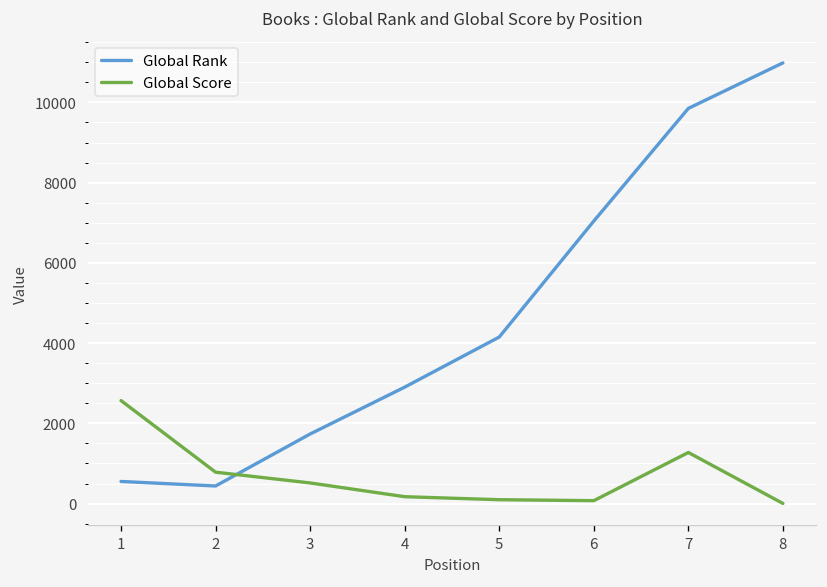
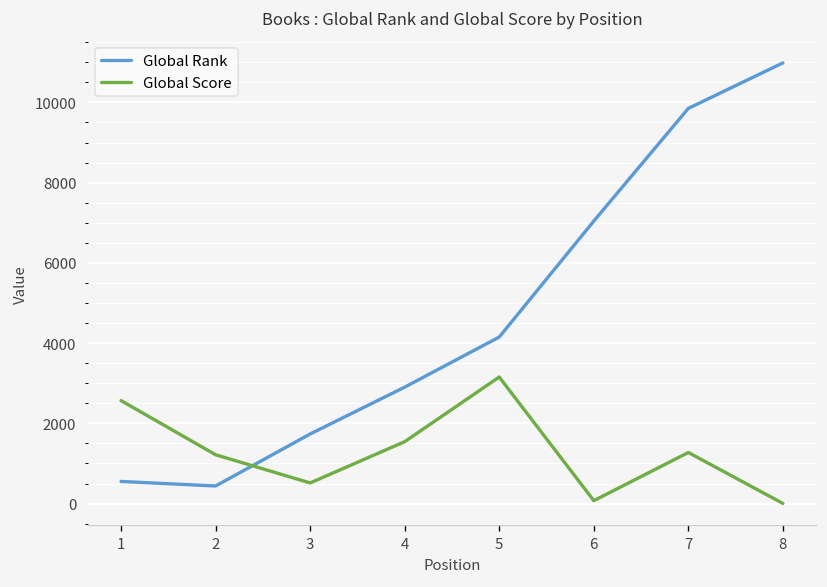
  {
    "Global Rank": {
      "1": 600,
      "2": 400,
      "3": 1700,
      "4": 2900,
      "5": 4200,
      "6": 7000,
      "7": 9900,
      "8": 11000
    },
    "Global Score": {
      "1": 2600,
-     "2": 800,
+     "2": 1200,
      "3": 500,
-     "4": 200,
-     "5": 100,
+     "4": 1500,
+     "5": 3200,
      "6": 100,
      "7": 1300,
      "8": 0
    }
  }
